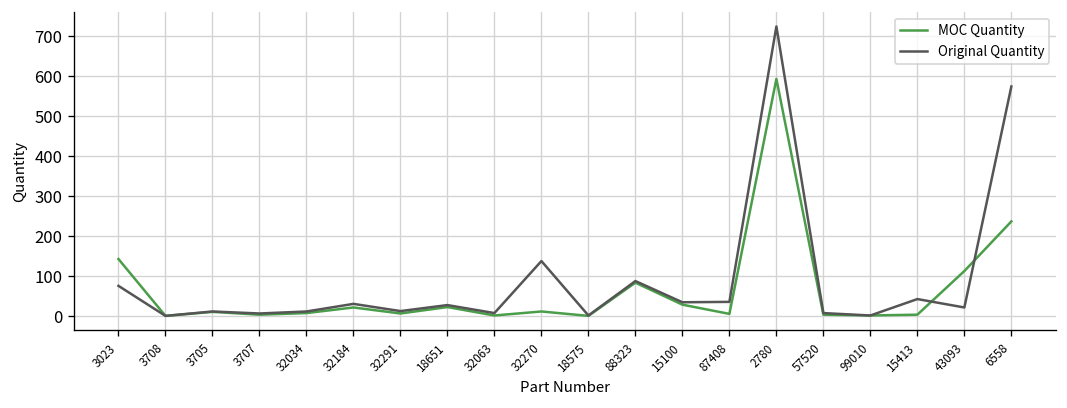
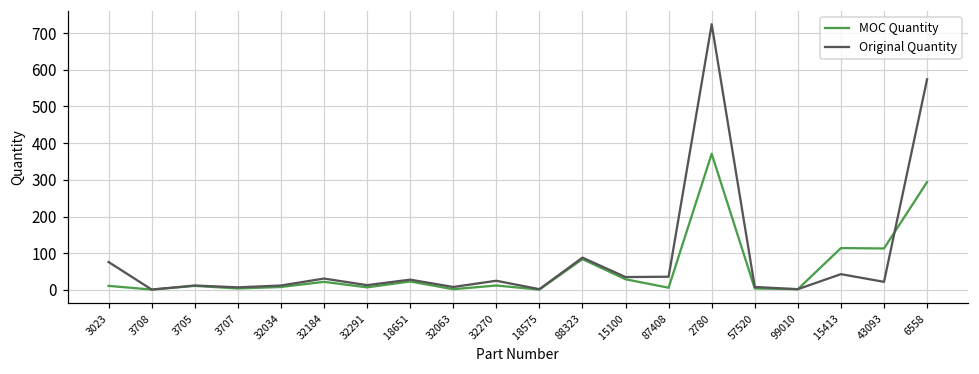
  {
    "MOC Quantity": {
-     "3023": 140,
+     "3023": 10,
      "32184": 20,
      "32270": 10,
      "87408": 10,
-     "2780": 590,
-     "15413": 0,
+     "2780": 370,
+     "15413": 110,
      "43093": 110,
-     "6558": 240
+     "6558": 290
    },
    "Original Quantity": {
      "3023": 80,
      "32184": 30,
-     "32270": 140,
+     "32270": 30,
      "87408": 40,
      "2780": 720,
      "15413": 40,
      "43093": 20,
      "6558": 570
    }
  }
